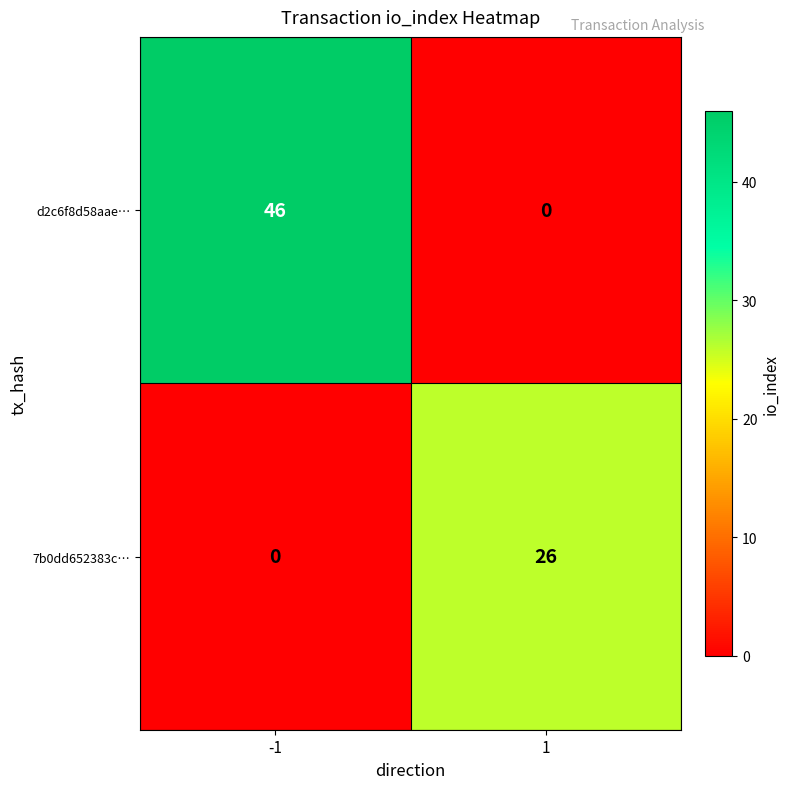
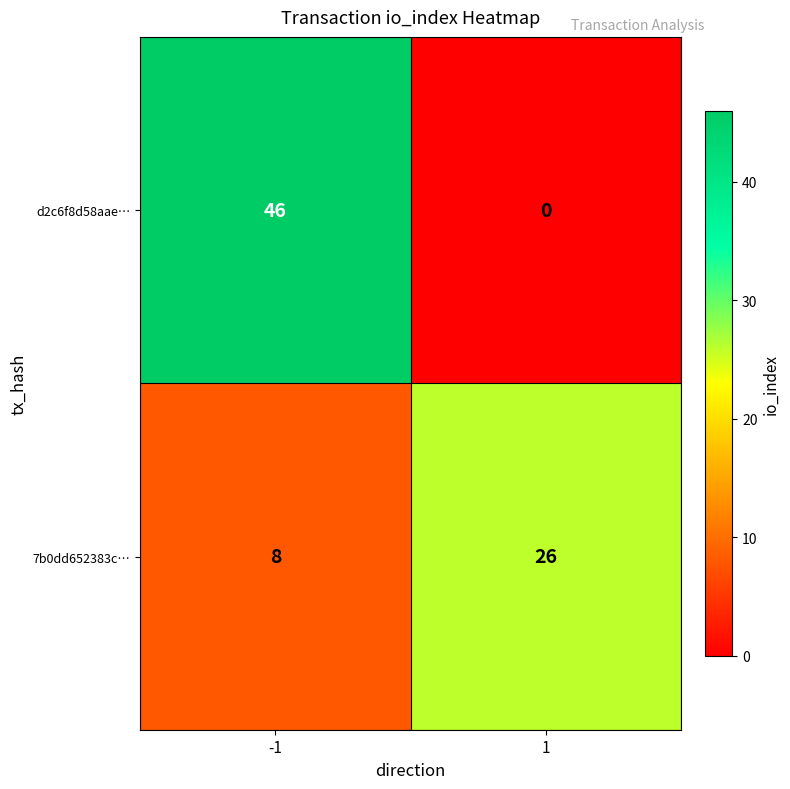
  {
    "d2c6f8d58aae…": {
      "-1": 46,
      "1": 0
    },
    "7b0dd652383c…": {
-     "-1": 0,
+     "-1": 8,
      "1": 26
    }
  }
